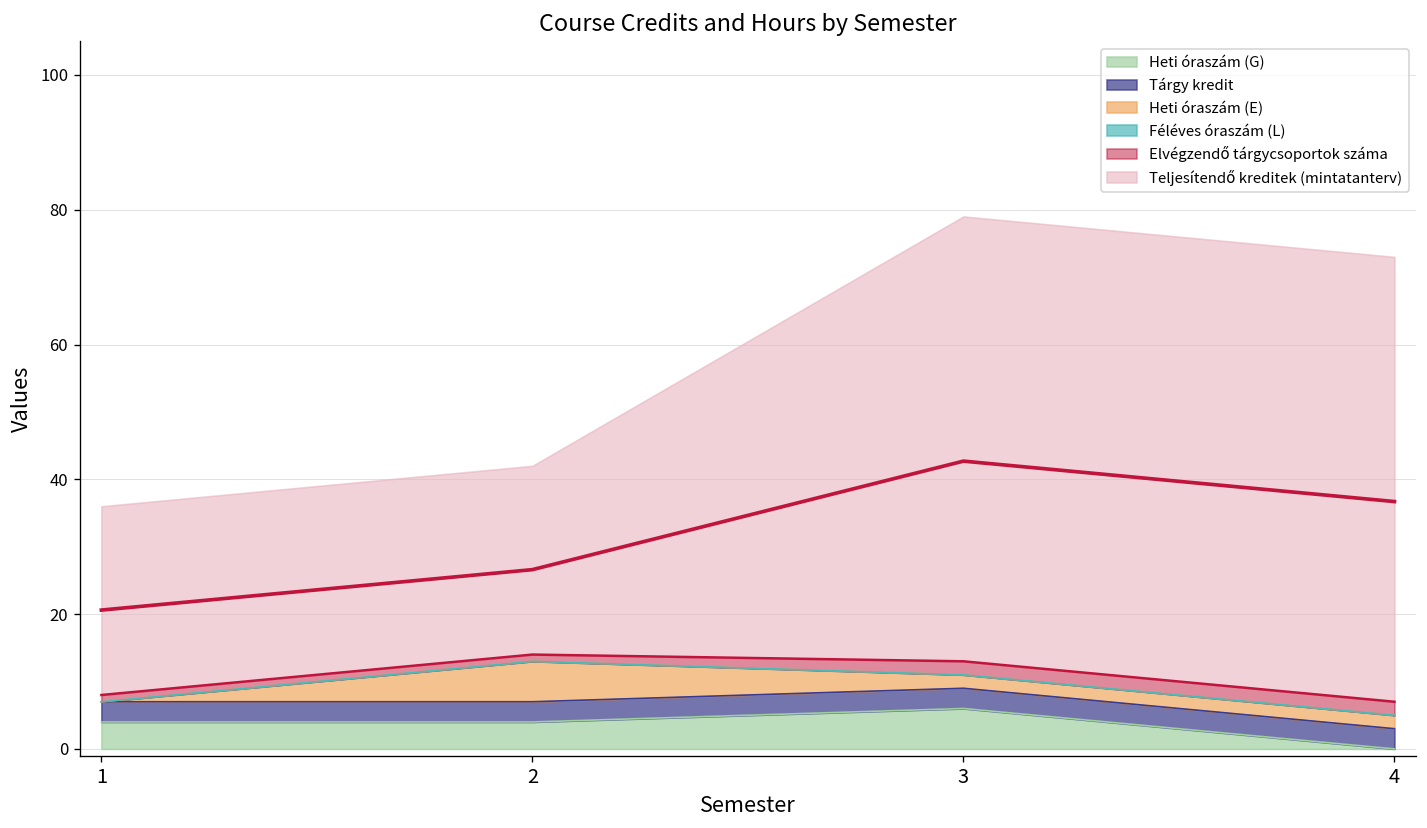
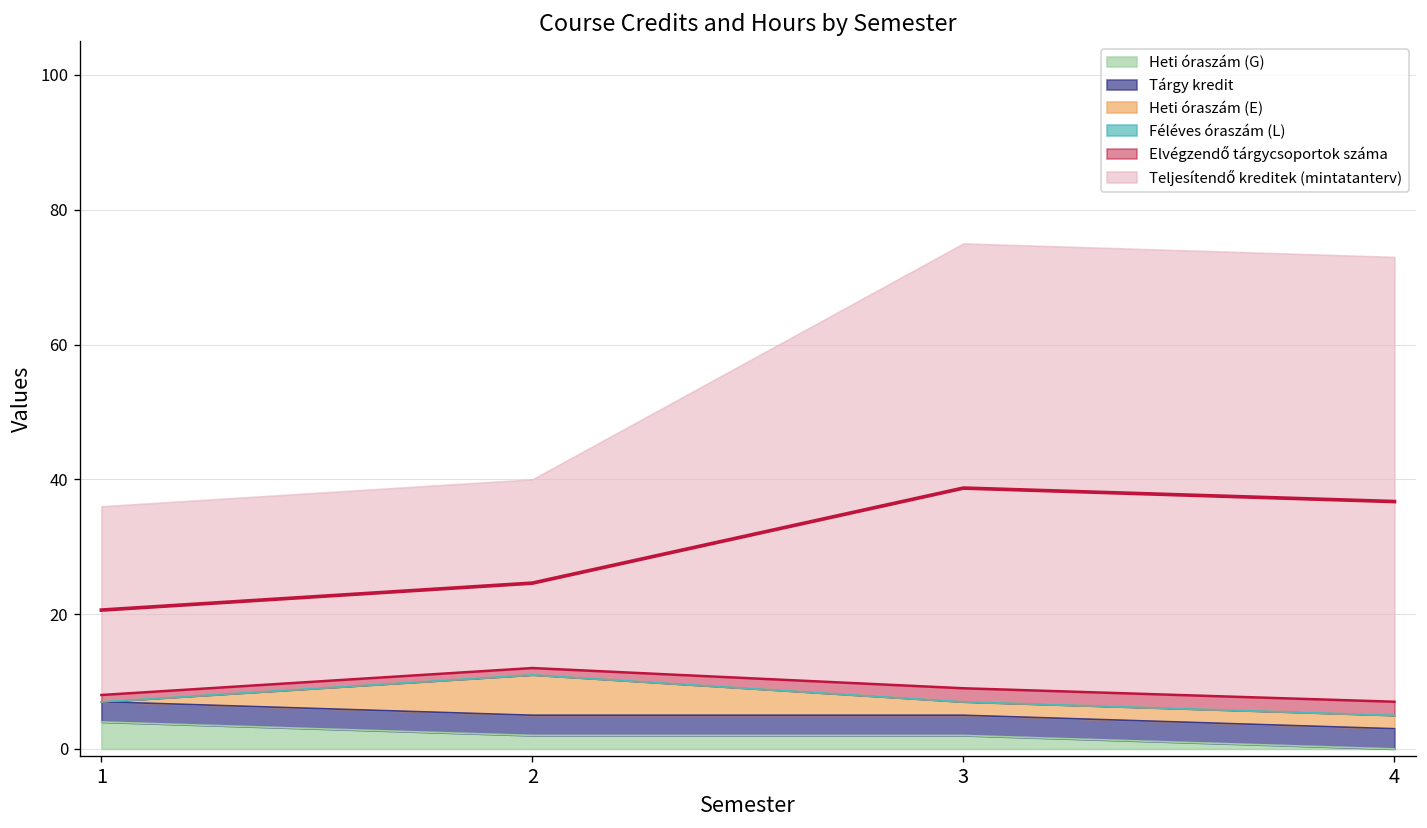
  {
    "Heti óraszám (G)": {
      "1": 4,
-     "2": 4,
-     "3": 6,
+     "2": 2,
+     "3": 2,
      "4": 0
    },
    "Tárgy kredit": {
      "2": 3,
      "3": 3,
      "4": 3
    },
    "Teljesítendő kreditek (mintatanterv)": {
      "1": 28,
      "2": 28,
      "3": 66,
      "4": 66
    }
  }
